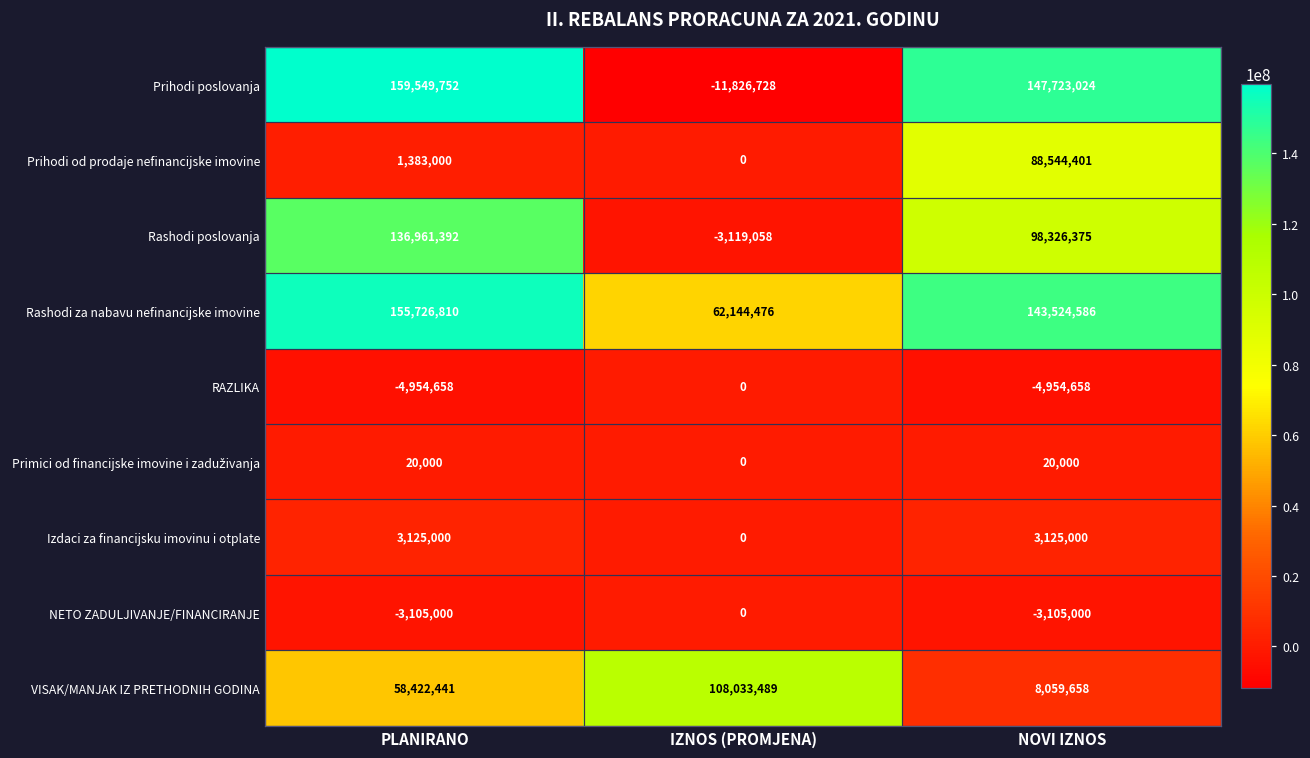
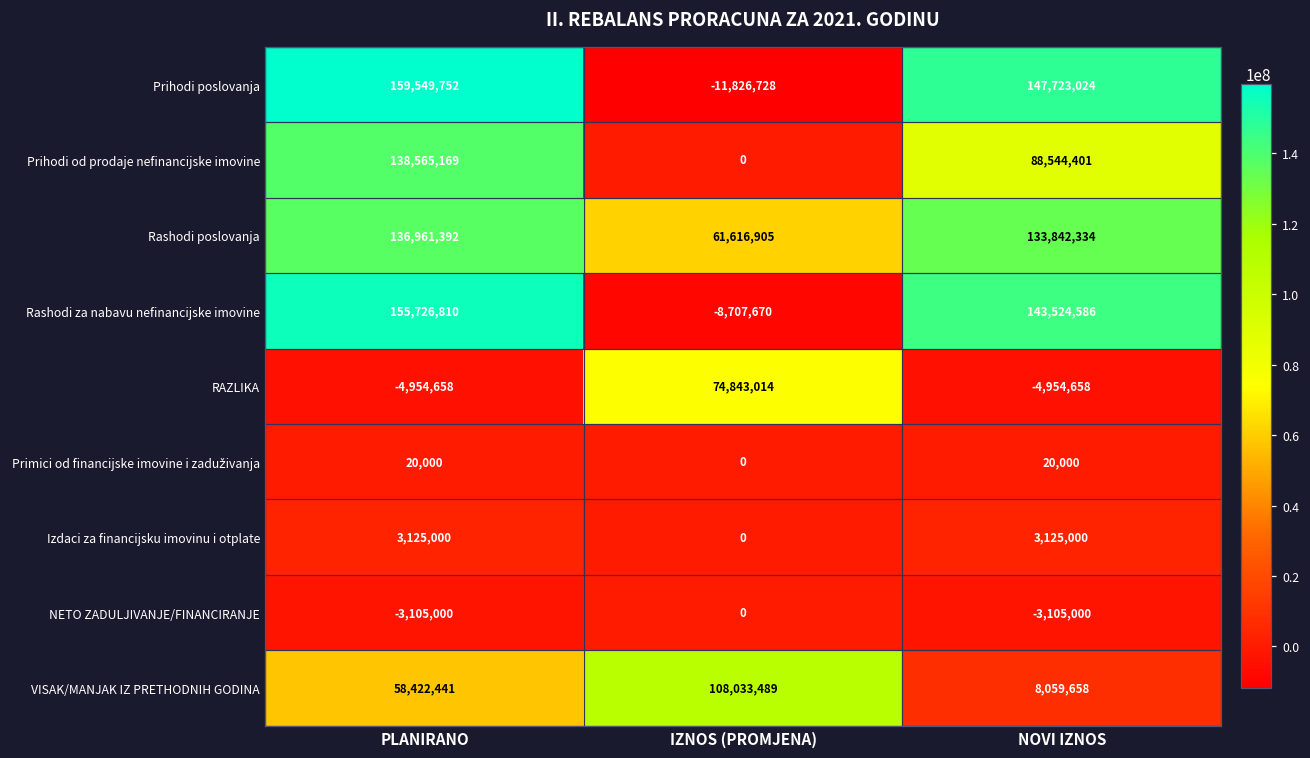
  {
    "Prihodi poslovanja": {
      "PLANIRANO": "159,549,752",
      "IZNOS (PROMJENA)": "-11,826,728",
      "NOVI IZNOS": "147,723,024"
    },
    "Prihodi od prodaje nefinancijske imovine": {
-     "PLANIRANO": "1,383,000",
+     "PLANIRANO": "138,565,169",
      "IZNOS (PROMJENA)": "0",
      "NOVI IZNOS": "88,544,401"
    },
    "Rashodi poslovanja": {
      "PLANIRANO": "136,961,392",
-     "IZNOS (PROMJENA)": "-3,119,058",
-     "NOVI IZNOS": "98,326,375"
+     "IZNOS (PROMJENA)": "61,616,905",
+     "NOVI IZNOS": "133,842,334"
    },
    "Rashodi za nabavu nefinancijske imovine": {
      "PLANIRANO": "155,726,810",
-     "IZNOS (PROMJENA)": "62,144,476",
+     "IZNOS (PROMJENA)": "-8,707,670",
      "NOVI IZNOS": "143,524,586"
    },
    "RAZLIKA": {
      "PLANIRANO": "-4,954,658",
-     "IZNOS (PROMJENA)": "0",
+     "IZNOS (PROMJENA)": "74,843,014",
      "NOVI IZNOS": "-4,954,658"
    },
    "Primici od financijske imovine i zaduživanja": {
      "PLANIRANO": "20,000",
      "IZNOS (PROMJENA)": "0",
      "NOVI IZNOS": "20,000"
    },
    "Izdaci za financijsku imovinu i otplate": {
      "PLANIRANO": "3,125,000",
      "IZNOS (PROMJENA)": "0",
      "NOVI IZNOS": "3,125,000"
    },
    "NETO ZADULJIVANJE/FINANCIRANJE": {
      "PLANIRANO": "-3,105,000",
      "IZNOS (PROMJENA)": "0",
      "NOVI IZNOS": "-3,105,000"
    },
    "VISAK/MANJAK IZ PRETHODNIH GODINA": {
      "PLANIRANO": "58,422,441",
      "IZNOS (PROMJENA)": "108,033,489",
      "NOVI IZNOS": "8,059,658"
    }
  }
